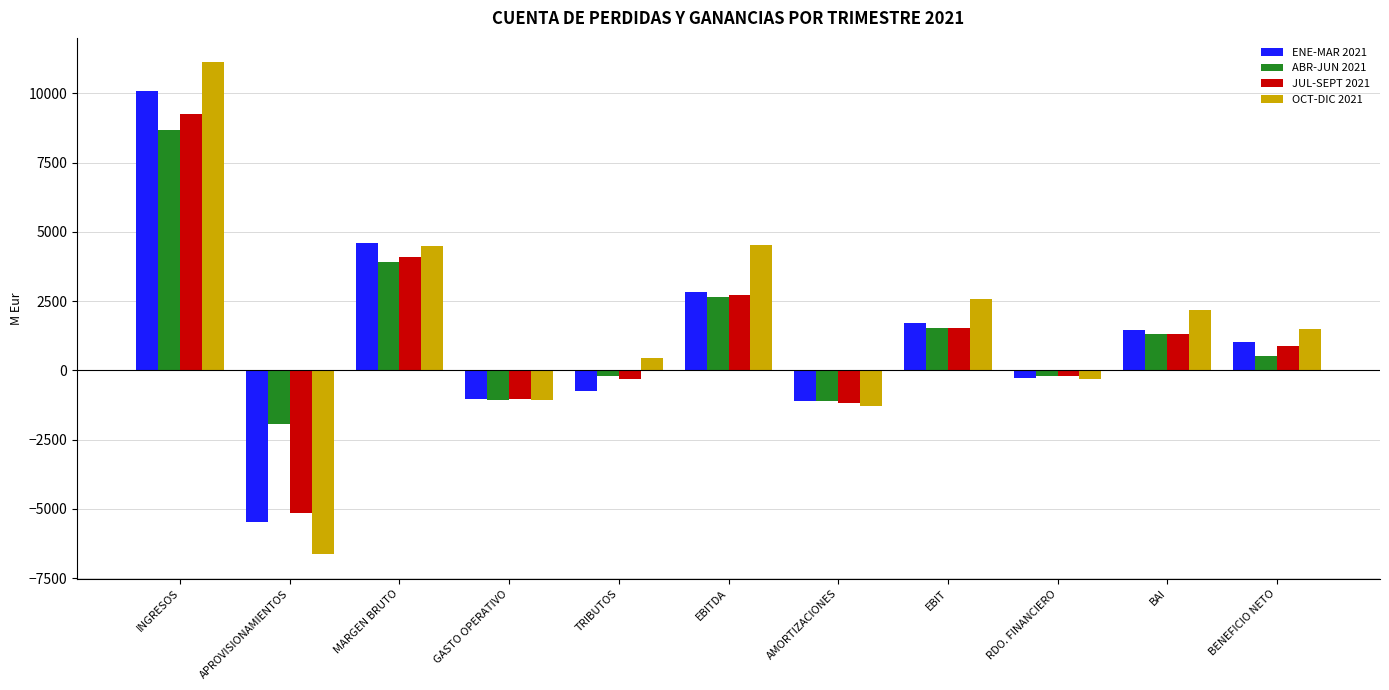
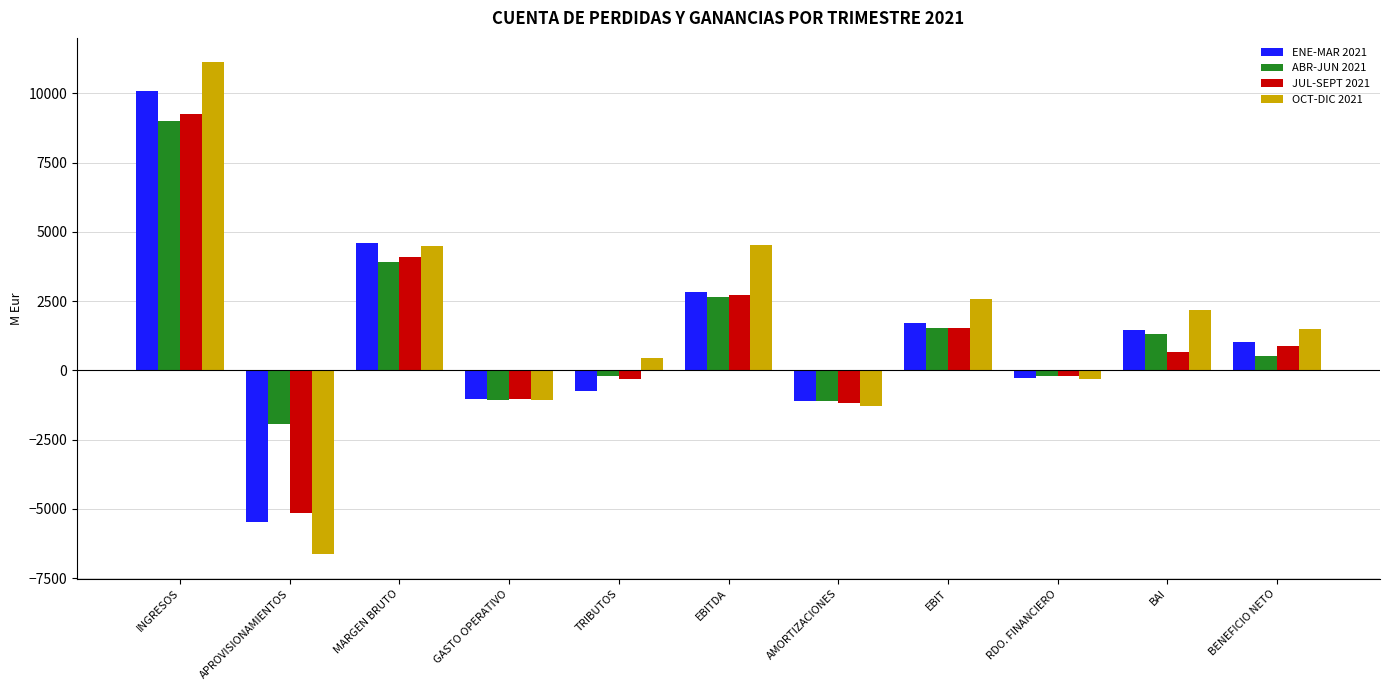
  {
    "ENE-MAR 2021": {
      "INGRESOS": 10100,
      "APROVISIONAMIENTOS": -5500,
      "MARGEN BRUTO": 4600,
      "GASTO OPERATIVO": -1000,
      "TRIBUTOS": -700,
      "EBITDA": 2800,
      "AMORTIZACIONES": -1100,
      "EBIT": 1700,
      "RDO. FINANCIERO": -300,
      "BAI": 1400,
      "BENEFICIO NETO": 1000
    },
    "ABR-JUN 2021": {
-     "INGRESOS": 8700,
+     "INGRESOS": 9000,
      "APROVISIONAMIENTOS": -1900,
      "MARGEN BRUTO": 3900,
      "GASTO OPERATIVO": -1100,
      "TRIBUTOS": -200,
      "EBITDA": 2600,
      "AMORTIZACIONES": -1100,
      "EBIT": 1500,
      "RDO. FINANCIERO": -200,
      "BAI": 1300,
      "BENEFICIO NETO": 500
    },
    "JUL-SEPT 2021": {
      "INGRESOS": 9200,
      "APROVISIONAMIENTOS": -5200,
      "MARGEN BRUTO": 4100,
      "GASTO OPERATIVO": -1000,
      "TRIBUTOS": -300,
      "EBITDA": 2700,
      "AMORTIZACIONES": -1200,
      "EBIT": 1500,
      "RDO. FINANCIERO": -200,
-     "BAI": 1300,
+     "BAI": 700,
      "BENEFICIO NETO": 900
    },
    "OCT-DIC 2021": {
      "INGRESOS": 11100,
      "APROVISIONAMIENTOS": -6600,
      "MARGEN BRUTO": 4500,
      "GASTO OPERATIVO": -1100,
      "TRIBUTOS": 400,
      "EBITDA": 4500,
      "AMORTIZACIONES": -1300,
      "EBIT": 2600,
      "RDO. FINANCIERO": -300,
      "BAI": 2200,
      "BENEFICIO NETO": 1500
    }
  }
